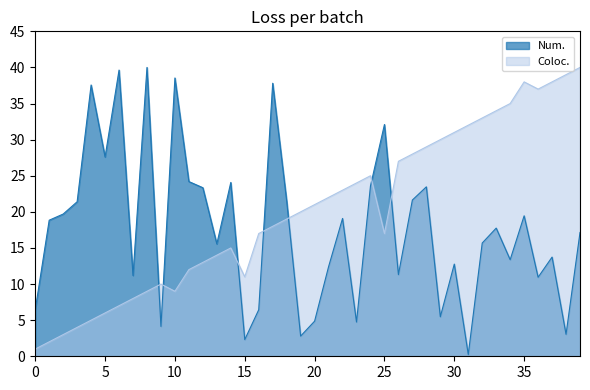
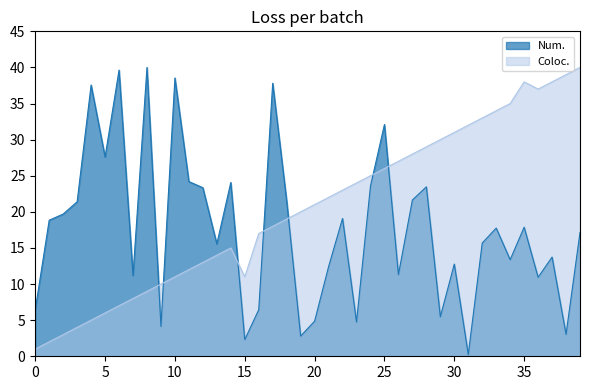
  {
    "Num.": {
      "0": 6,
      "5": 28,
      "10": 39,
      "15": 2,
      "20": 5,
      "25": 32,
      "30": 13,
-     "35": 19
+     "35": 18
    },
    "Coloc.": {
      "0": 1,
      "5": 6,
-     "10": 9,
+     "10": 11,
      "15": 11,
      "20": 21,
-     "25": 17,
+     "25": 26,
      "30": 31,
      "35": 38
    }
  }
